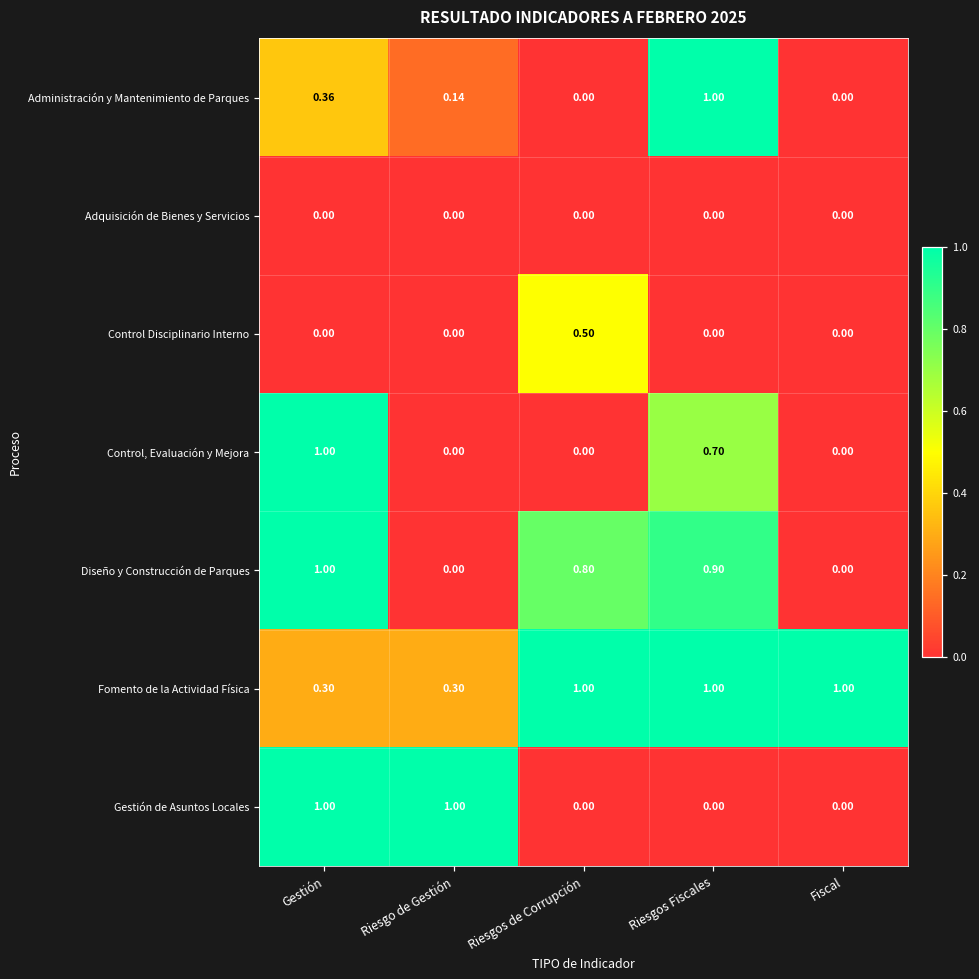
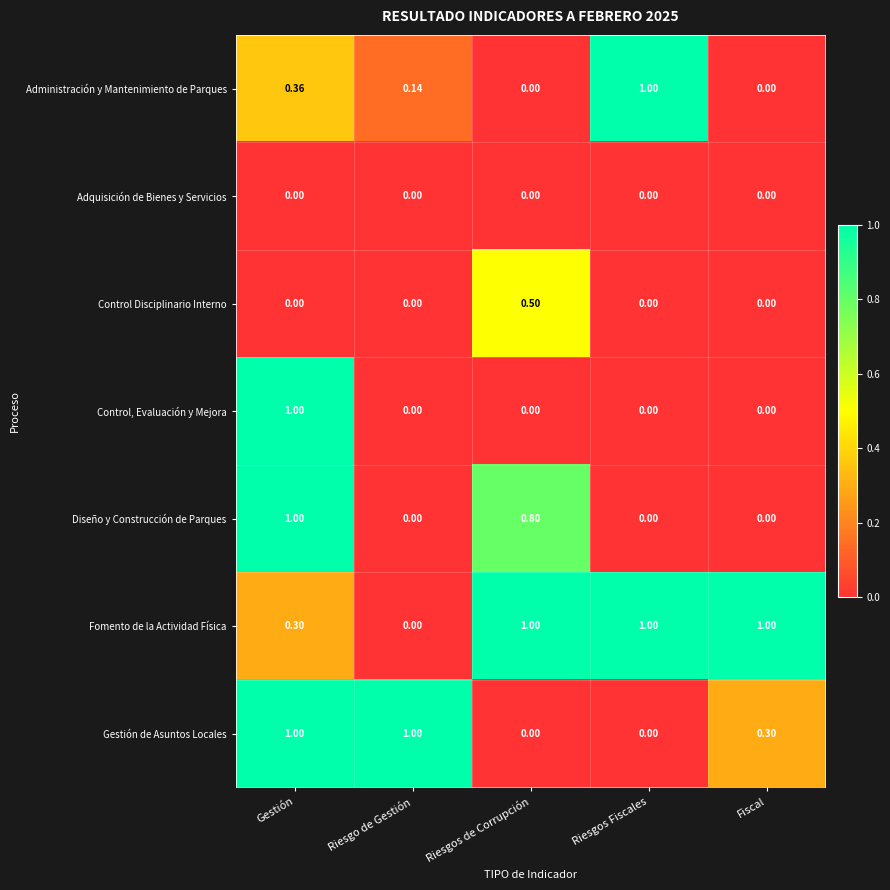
  {
    "Administración y Mantenimiento de Parques": {
      "Gestión": 0.36,
      "Riesgo de Gestión": 0.14,
      "Riesgos de Corrupción": 0.00,
      "Riesgos Fiscales": 1.00,
      "Fiscal": 0.00
    },
    "Adquisición de Bienes y Servicios": {
      "Gestión": 0.00,
      "Riesgo de Gestión": 0.00,
      "Riesgos de Corrupción": 0.00,
      "Riesgos Fiscales": 0.00,
      "Fiscal": 0.00
    },
    "Control Disciplinario Interno": {
      "Gestión": 0.00,
      "Riesgo de Gestión": 0.00,
      "Riesgos de Corrupción": 0.50,
      "Riesgos Fiscales": 0.00,
      "Fiscal": 0.00
    },
    "Control, Evaluación y Mejora": {
      "Gestión": 1.00,
      "Riesgo de Gestión": 0.00,
      "Riesgos de Corrupción": 0.00,
-     "Riesgos Fiscales": 0.70,
+     "Riesgos Fiscales": 0.00,
      "Fiscal": 0.00
    },
    "Diseño y Construcción de Parques": {
      "Gestión": 1.00,
      "Riesgo de Gestión": 0.00,
      "Riesgos de Corrupción": 0.80,
-     "Riesgos Fiscales": 0.90,
+     "Riesgos Fiscales": 0.00,
      "Fiscal": 0.00
    },
    "Fomento de la Actividad Física": {
      "Gestión": 0.30,
-     "Riesgo de Gestión": 0.30,
+     "Riesgo de Gestión": 0.00,
      "Riesgos de Corrupción": 1.00,
      "Riesgos Fiscales": 1.00,
      "Fiscal": 1.00
    },
    "Gestión de Asuntos Locales": {
      "Gestión": 1.00,
      "Riesgo de Gestión": 1.00,
      "Riesgos de Corrupción": 0.00,
      "Riesgos Fiscales": 0.00,
-     "Fiscal": 0.00
+     "Fiscal": 0.30
    }
  }
